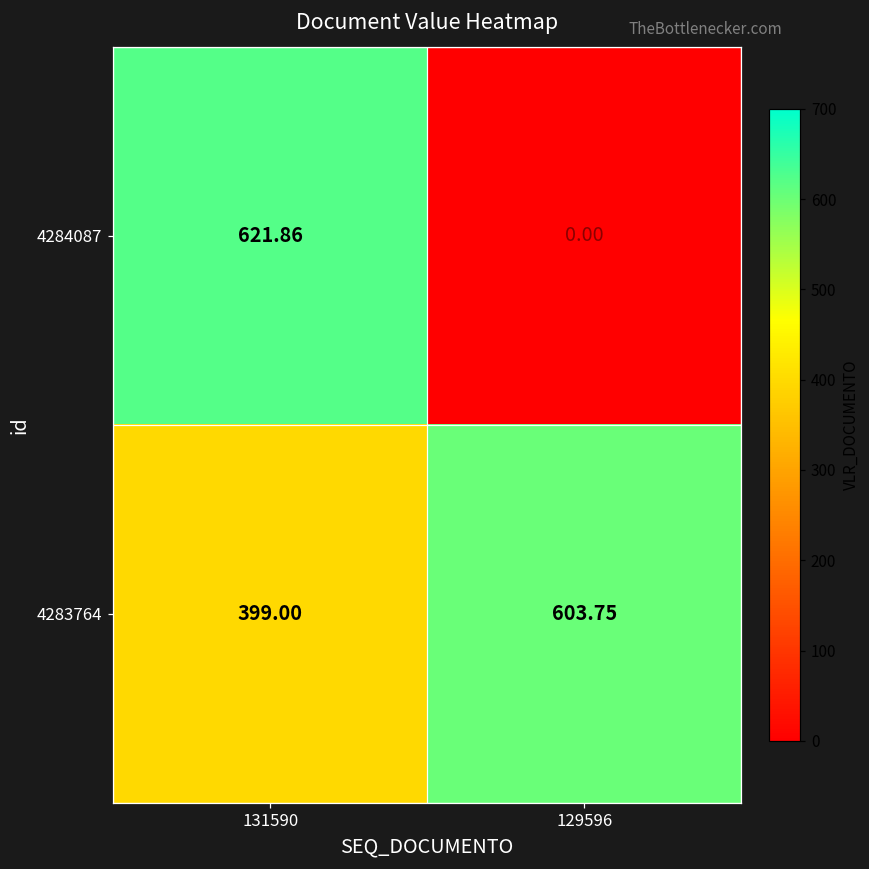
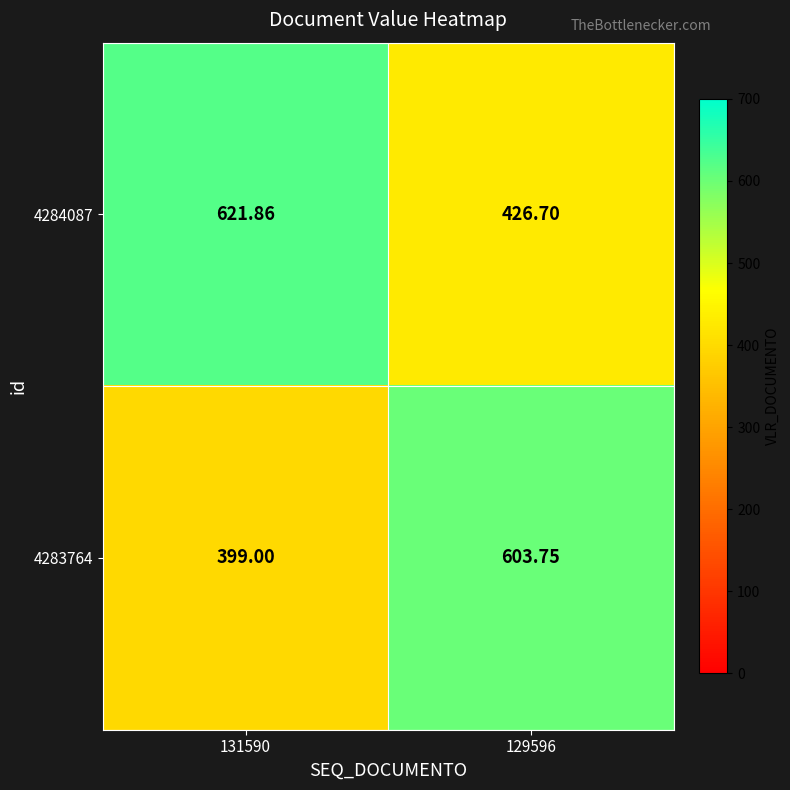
  {
    "4284087": {
      "131590": 621.86,
-     "129596": 0.00
+     "129596": 426.70
    },
    "4283764": {
      "131590": 399.00,
      "129596": 603.75
    }
  }
